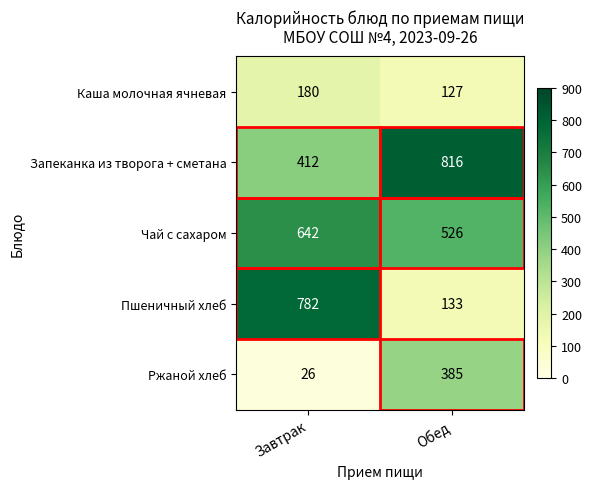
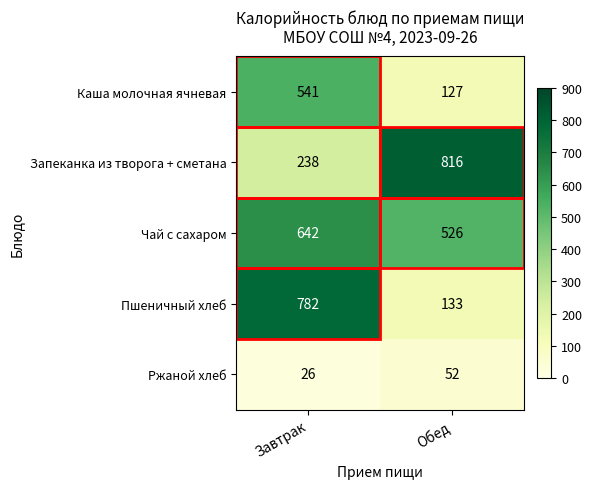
  {
    "Каша молочная ячневая": {
-     "Завтрак": 180,
+     "Завтрак": 541,
      "Обед": 127
    },
    "Запеканка из творога + сметана": {
-     "Завтрак": 412,
+     "Завтрак": 238,
      "Обед": 816
    },
    "Чай с сахаром": {
      "Завтрак": 642,
      "Обед": 526
    },
    "Пшеничный хлеб": {
      "Завтрак": 782,
      "Обед": 133
    },
    "Ржаной хлеб": {
      "Завтрак": 26,
-     "Обед": 385
+     "Обед": 52
    }
  }
